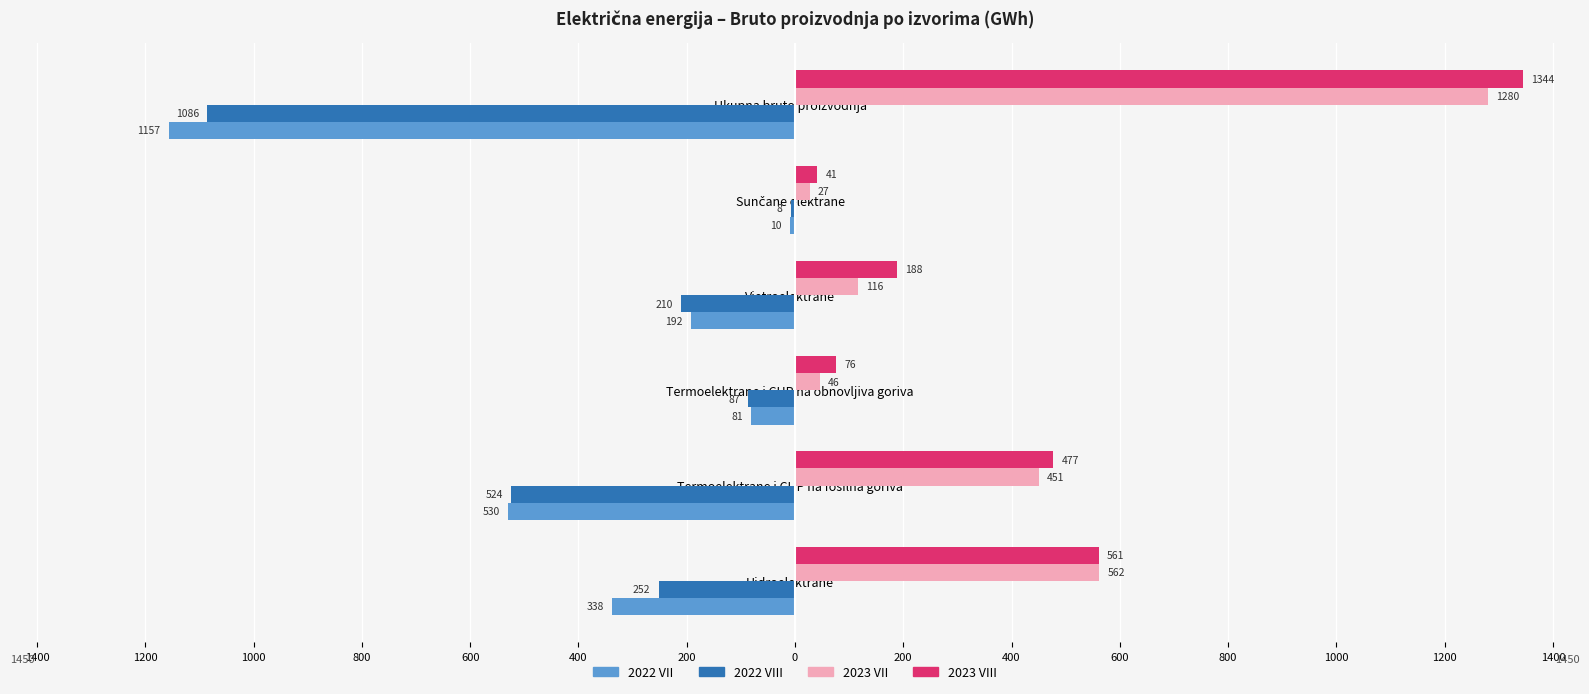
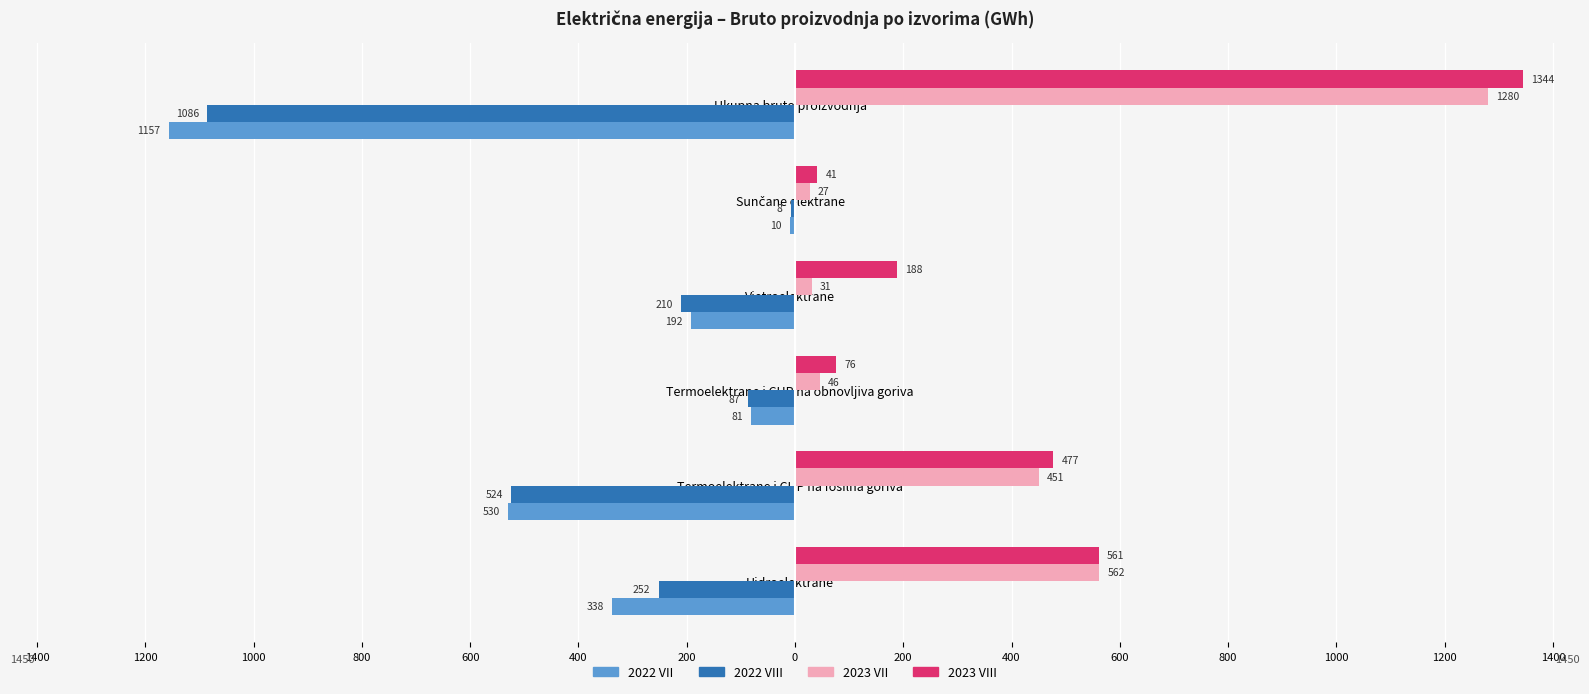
  {
    "2023 VII": {
      "Ukupna bruto proizvodnja": 1280,
      "Sunčane elektrane": 27,
-     "Vjetroelektrane": 116,
+     "Vjetroelektrane": 31,
      "Termoelektrane i CHP na obnovljiva goriva": 46,
      "Termoelektrane i CHP na fosilna goriva": 451,
      "Hidroelektrane": 562
    },
    "2023 VIII": {
      "Ukupna bruto proizvodnja": 1344,
      "Sunčane elektrane": 41,
      "Vjetroelektrane": 188,
      "Termoelektrane i CHP na obnovljiva goriva": 76,
      "Termoelektrane i CHP na fosilna goriva": 477,
      "Hidroelektrane": 561
    }
  }
